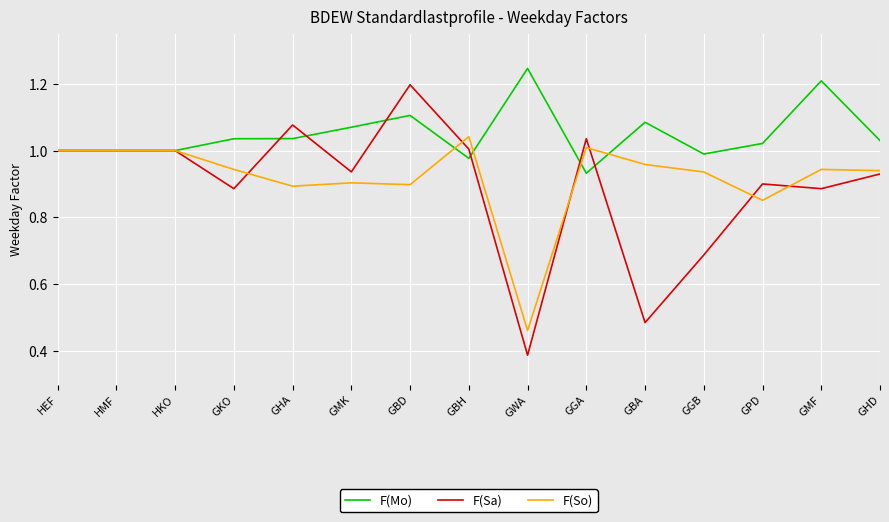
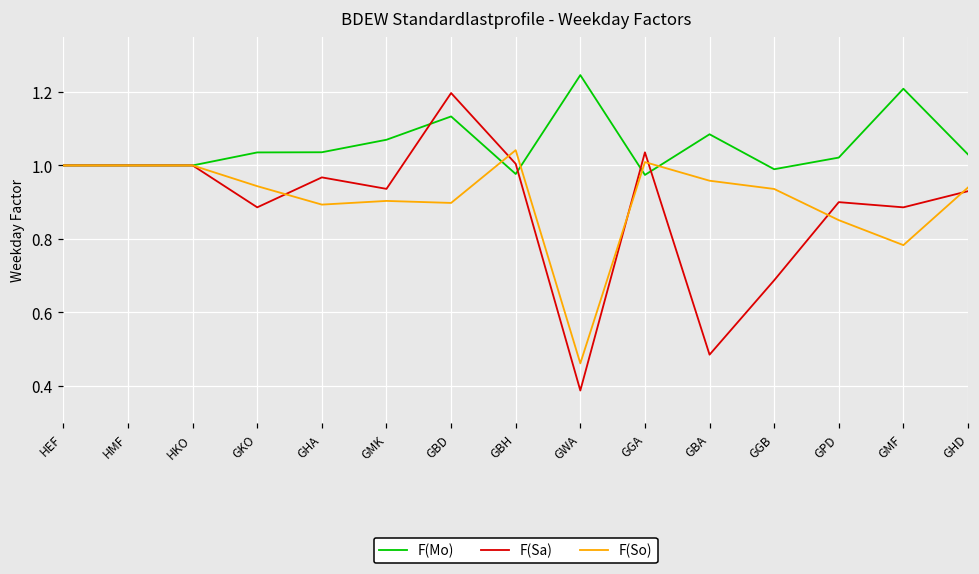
  {
    "F(Mo)": {
      "GKO": 1.04,
      "GHA": 1.04,
      "GMK": 1.07,
-     "GBD": 1.11,
+     "GBD": 1.13,
      "GBH": 0.98,
      "GWA": 1.25,
-     "GGA": 0.93,
+     "GGA": 0.97,
      "GBA": 1.08,
      "GGB": 0.99,
      "GPD": 1.02,
      "GMF": 1.21,
      "GHD": 1.03
    },
    "F(Sa)": {
      "GKO": 0.89,
-     "GHA": 1.08,
+     "GHA": 0.97,
      "GMK": 0.94,
      "GBD": 1.20,
      "GBH": 1.00,
      "GWA": 0.39,
      "GGA": 1.04,
      "GBA": 0.49,
      "GGB": 0.69,
      "GPD": 0.90,
      "GMF": 0.89,
      "GHD": 0.93
    },
    "F(So)": {
      "GKO": 0.94,
      "GHA": 0.89,
      "GMK": 0.90,
      "GBD": 0.90,
      "GBH": 1.04,
      "GWA": 0.46,
      "GGA": 1.01,
      "GBA": 0.96,
      "GGB": 0.94,
      "GPD": 0.85,
-     "GMF": 0.94,
+     "GMF": 0.78,
      "GHD": 0.94
    }
  }
